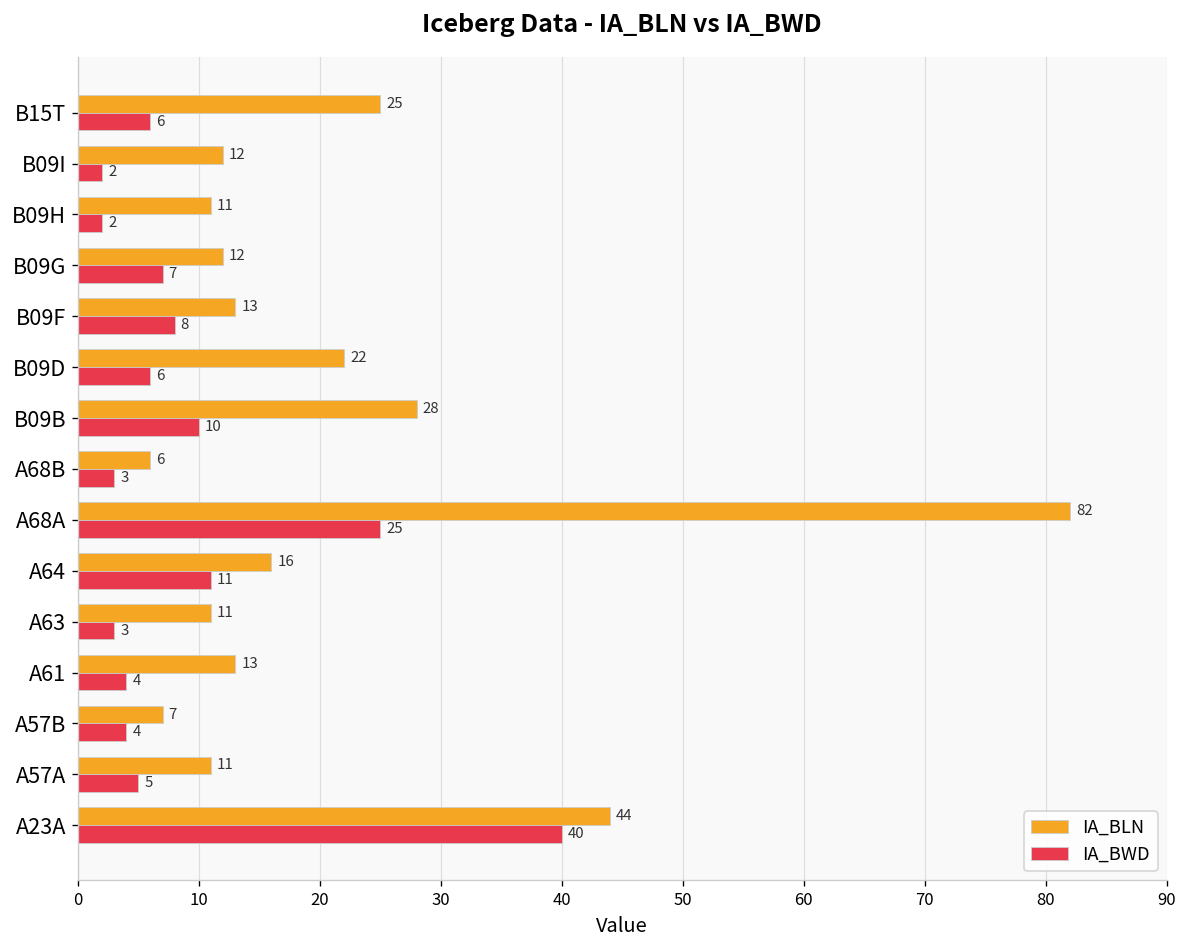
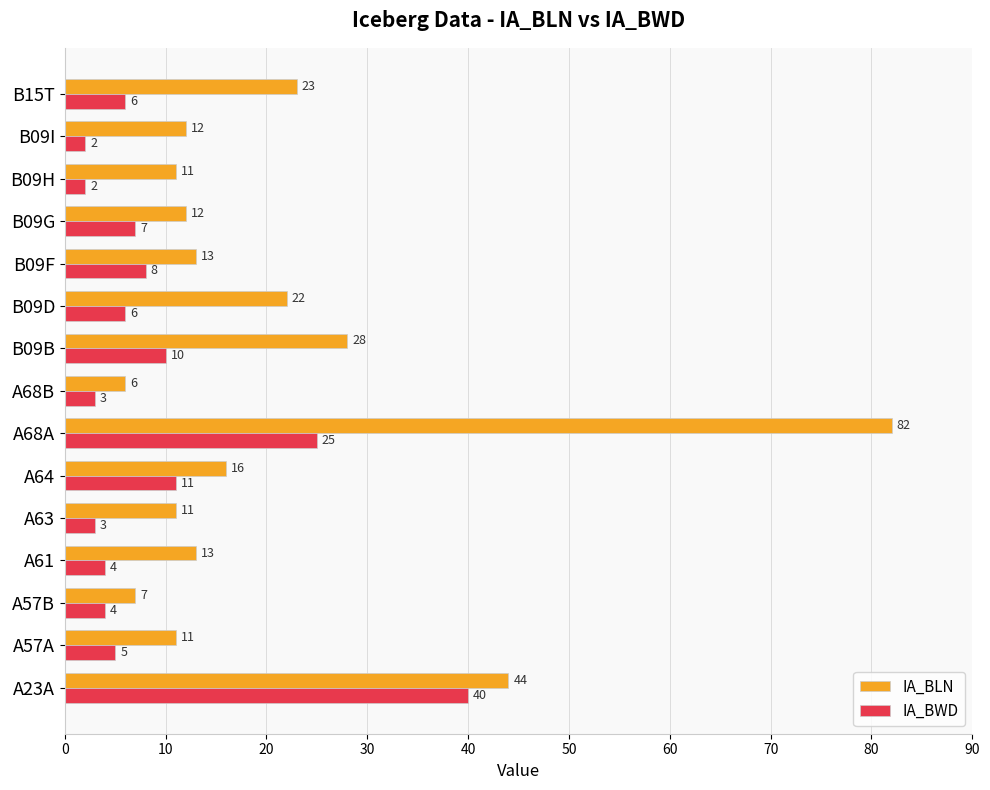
  {
    "IA_BLN": {
-     "B15T": 25,
+     "B15T": 23,
      "B09I": 12,
      "B09H": 11,
      "B09G": 12,
      "B09F": 13,
      "B09D": 22,
      "B09B": 28,
      "A68B": 6,
      "A68A": 82,
      "A64": 16,
      "A63": 11,
      "A61": 13,
      "A57B": 7,
      "A57A": 11,
      "A23A": 44
    },
    "IA_BWD": {
      "B15T": 6,
      "B09I": 2,
      "B09H": 2,
      "B09G": 7,
      "B09F": 8,
      "B09D": 6,
      "B09B": 10,
      "A68B": 3,
      "A68A": 25,
      "A64": 11,
      "A63": 3,
      "A61": 4,
      "A57B": 4,
      "A57A": 5,
      "A23A": 40
    }
  }
